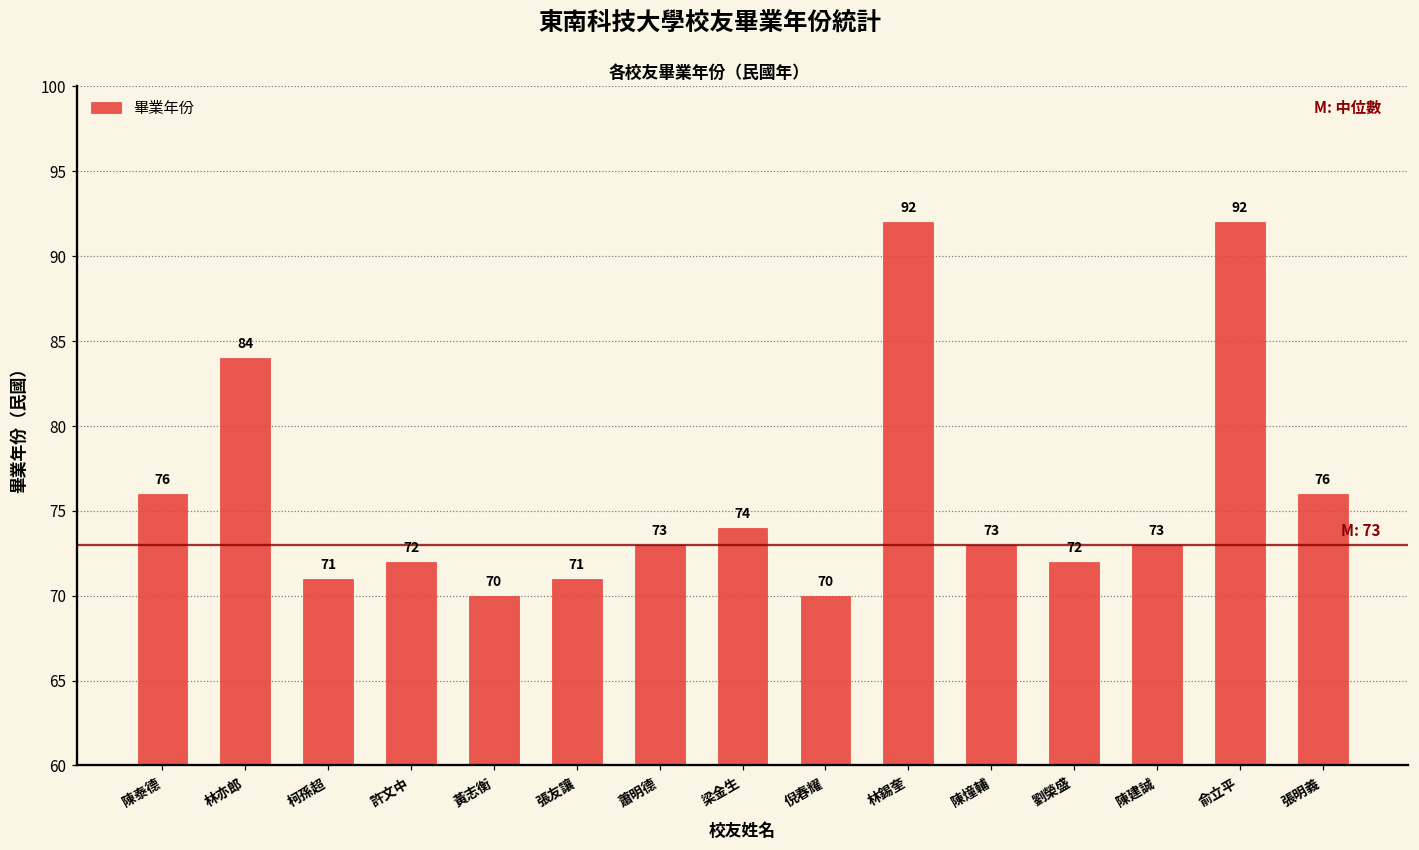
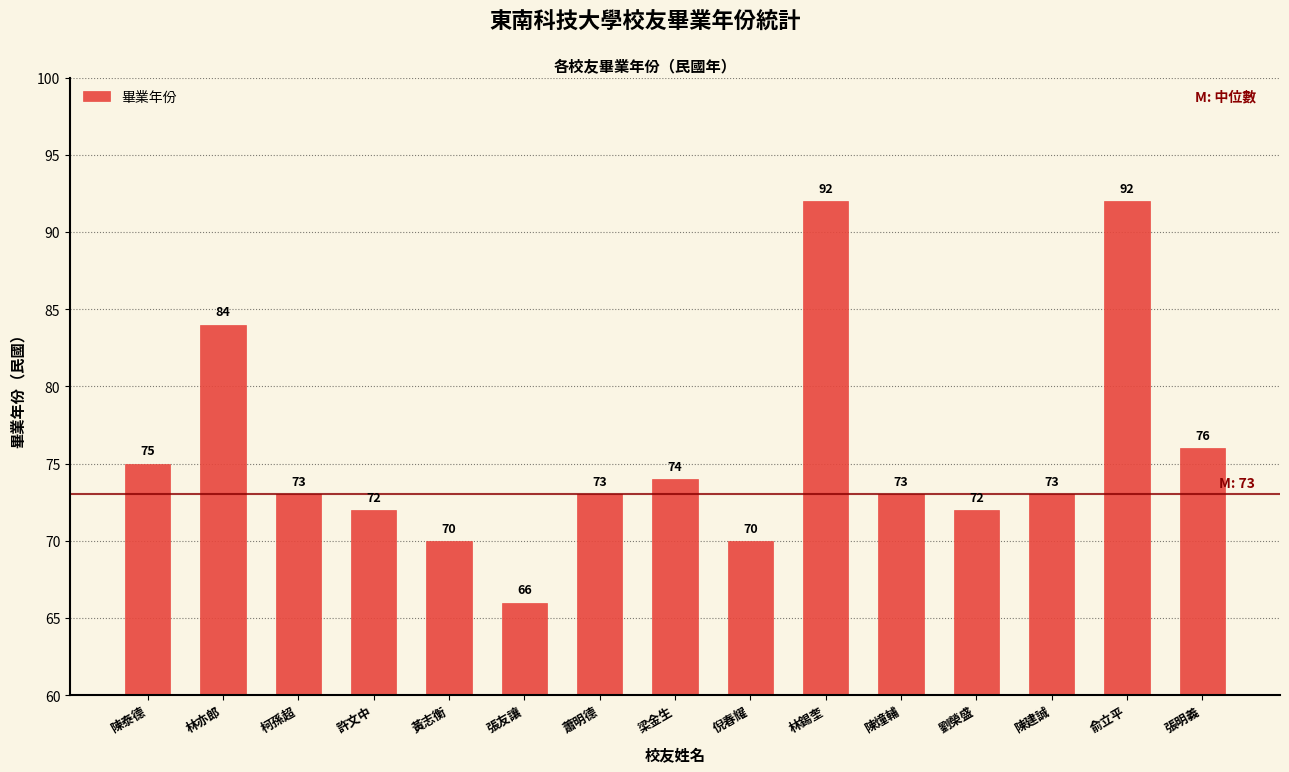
  {
-   "陳泰德": 76,
+   "陳泰德": 75,
    "林亦郎": 84,
-   "柯孫超": 71,
+   "柯孫超": 73,
    "許文中": 72,
    "黃志衡": 70,
-   "張友讓": 71,
+   "張友讓": 66,
    "蕭明德": 73,
    "梁金生": 74,
    "倪春耀": 70,
    "林錫奎": 92,
    "陳燑輔": 73,
    "劉榮盛": 72,
    "陳建誠": 73,
    "俞立平": 92,
    "張明義": 76
  }
